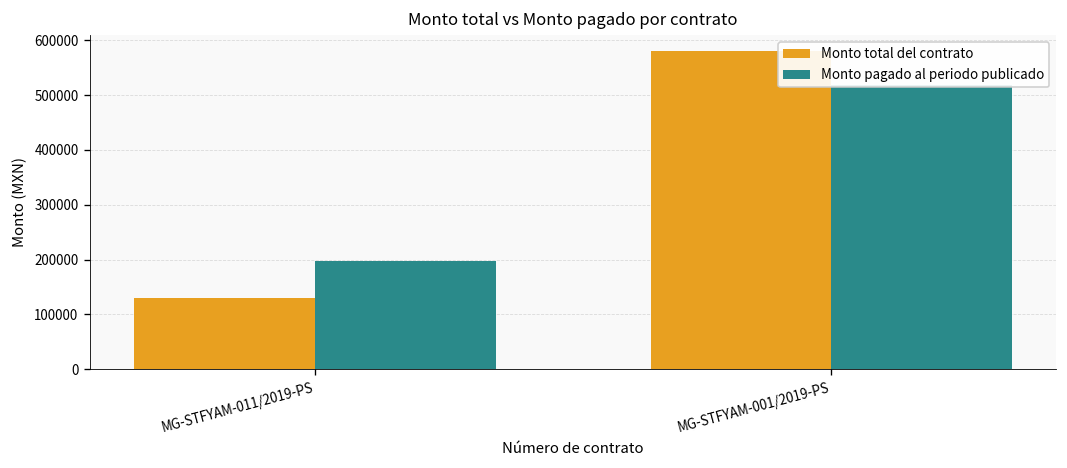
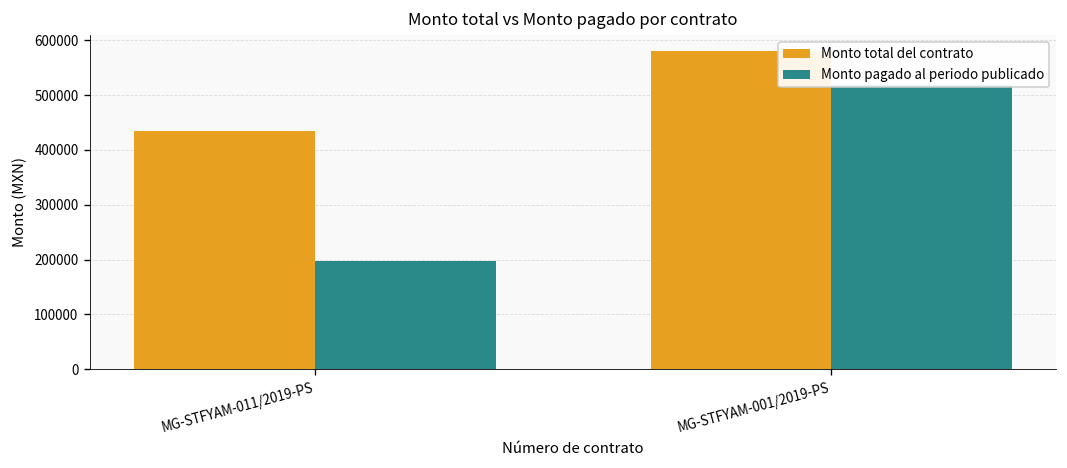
  {
    "Monto total del contrato": {
-     "MG-STFYAM-011/2019-PS": 130000,
+     "MG-STFYAM-011/2019-PS": 430000,
      "MG-STFYAM-001/2019-PS": 580000
    },
    "Monto pagado al periodo publicado": {
      "MG-STFYAM-011/2019-PS": 200000,
      "MG-STFYAM-001/2019-PS": 520000
    }
  }
